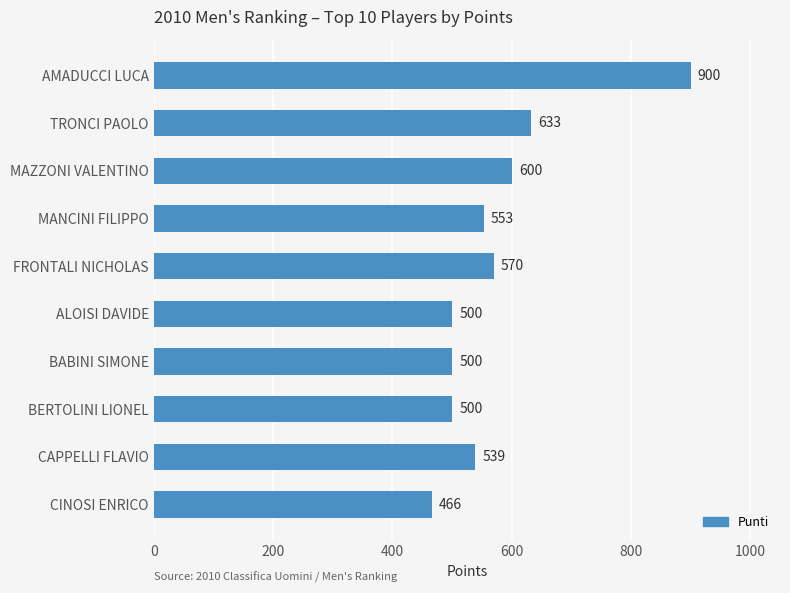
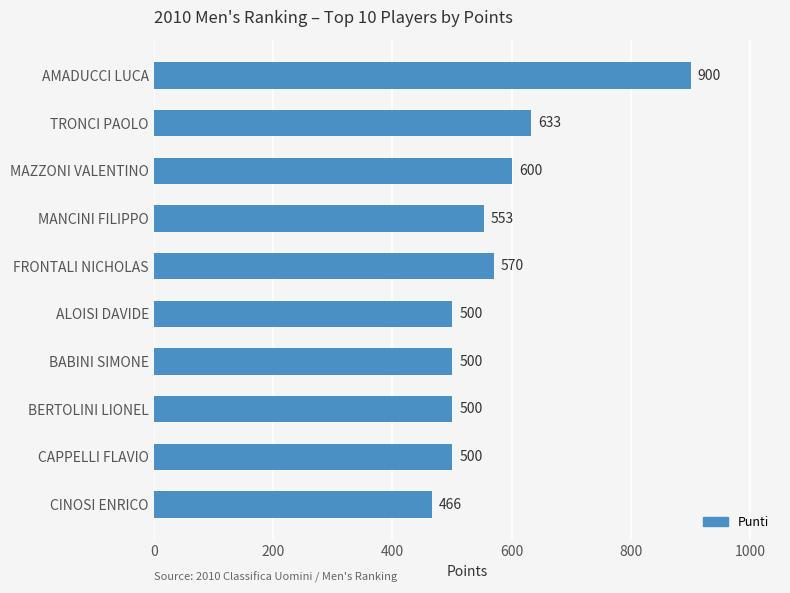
  {
    "AMADUCCI LUCA": 900,
    "TRONCI PAOLO": 633,
    "MAZZONI VALENTINO": 600,
    "MANCINI FILIPPO": 553,
    "FRONTALI NICHOLAS": 570,
    "ALOISI DAVIDE": 500,
    "BABINI SIMONE": 500,
    "BERTOLINI LIONEL": 500,
-   "CAPPELLI FLAVIO": 539,
+   "CAPPELLI FLAVIO": 500,
    "CINOSI ENRICO": 466
  }
